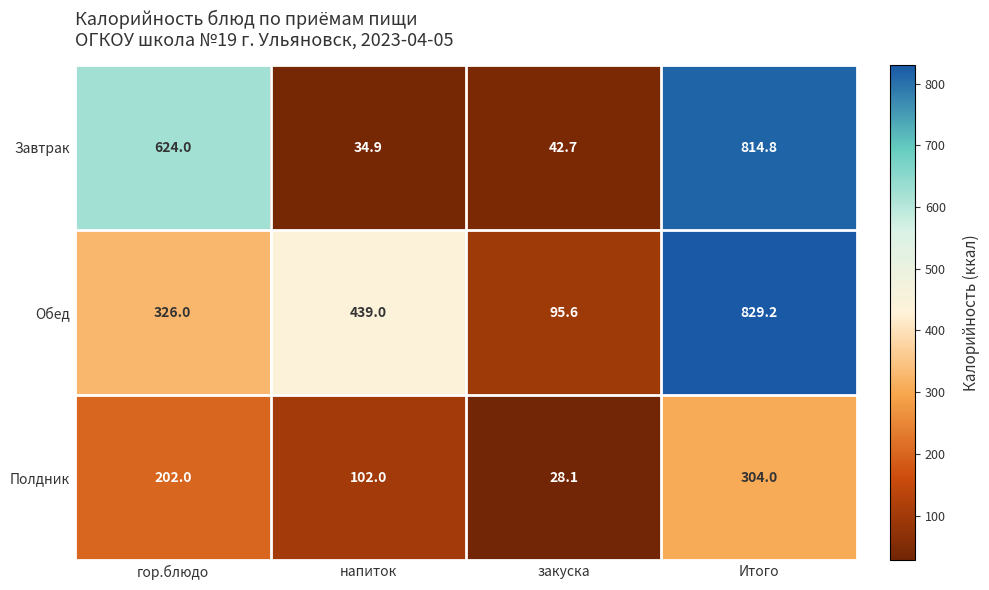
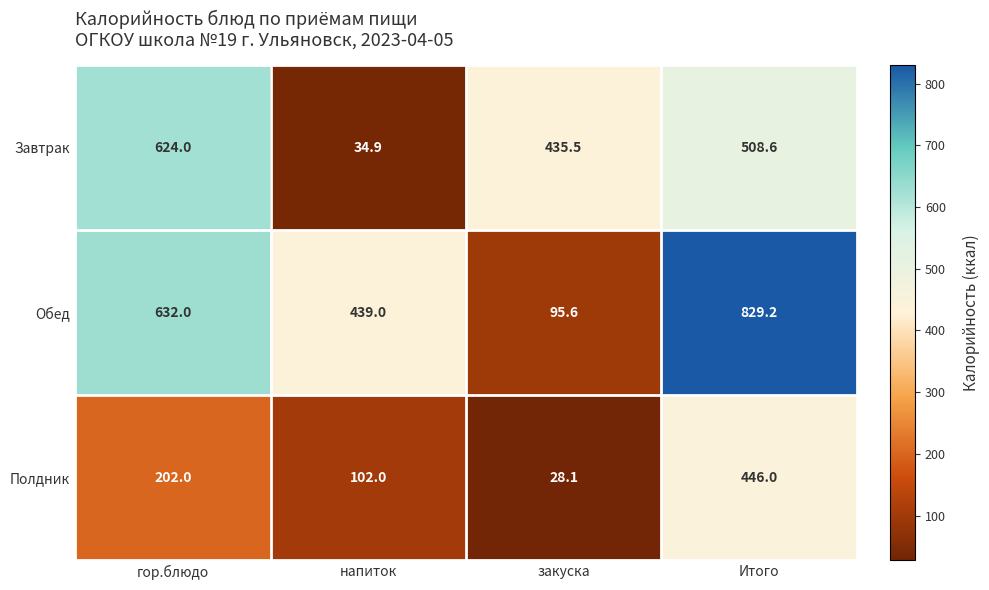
  {
    "Завтрак": {
      "гор.блюдо": 624.0,
      "напиток": 34.9,
-     "закуска": 42.7,
-     "Итого": 814.8
+     "закуска": 435.5,
+     "Итого": 508.6
    },
    "Обед": {
-     "гор.блюдо": 326.0,
+     "гор.блюдо": 632.0,
      "напиток": 439.0,
      "закуска": 95.6,
      "Итого": 829.2
    },
    "Полдник": {
      "гор.блюдо": 202.0,
      "напиток": 102.0,
      "закуска": 28.1,
-     "Итого": 304.0
+     "Итого": 446.0
    }
  }
